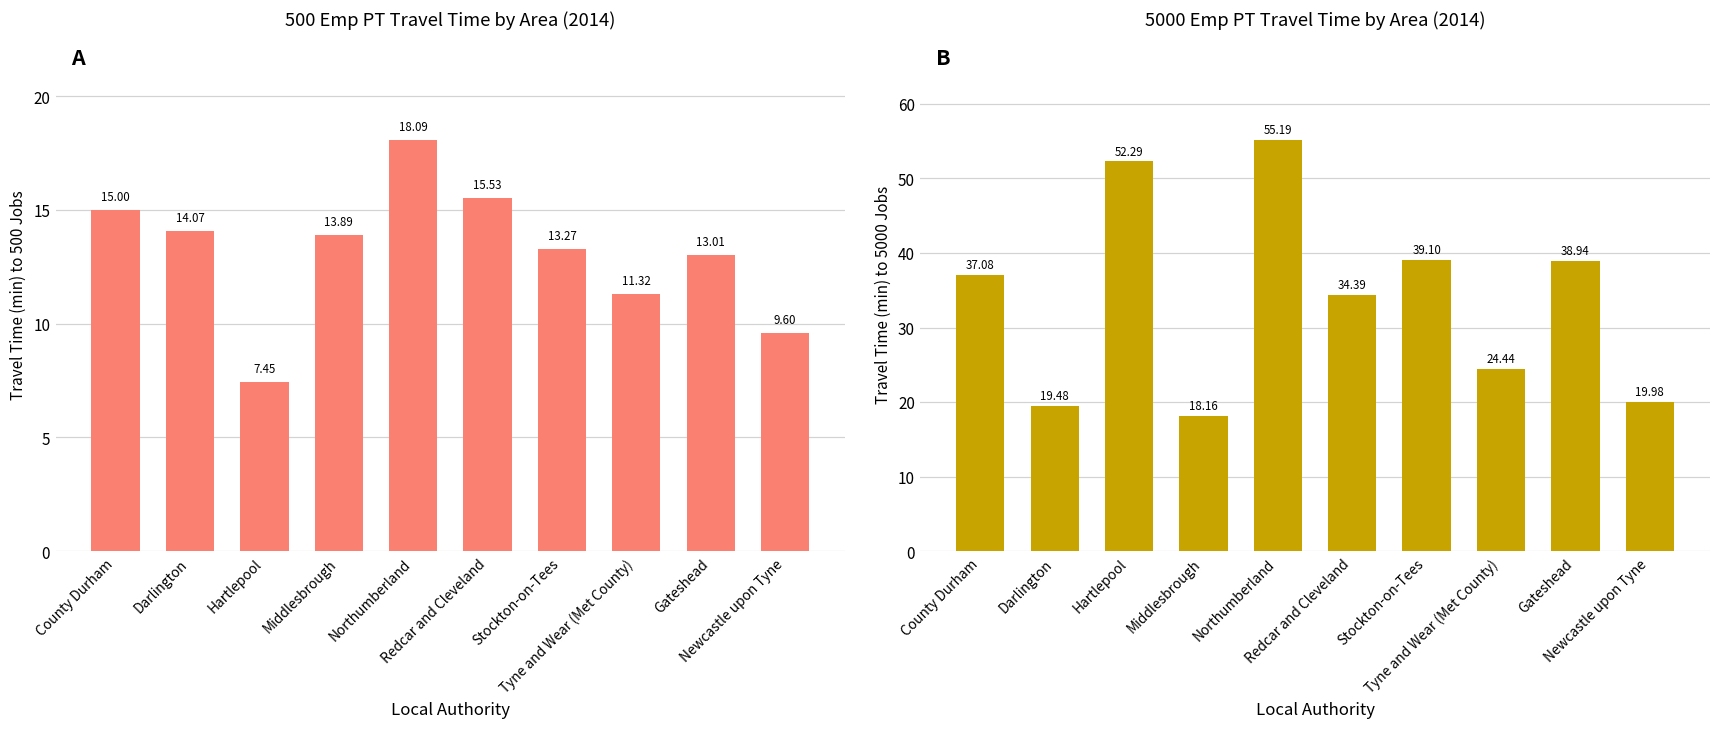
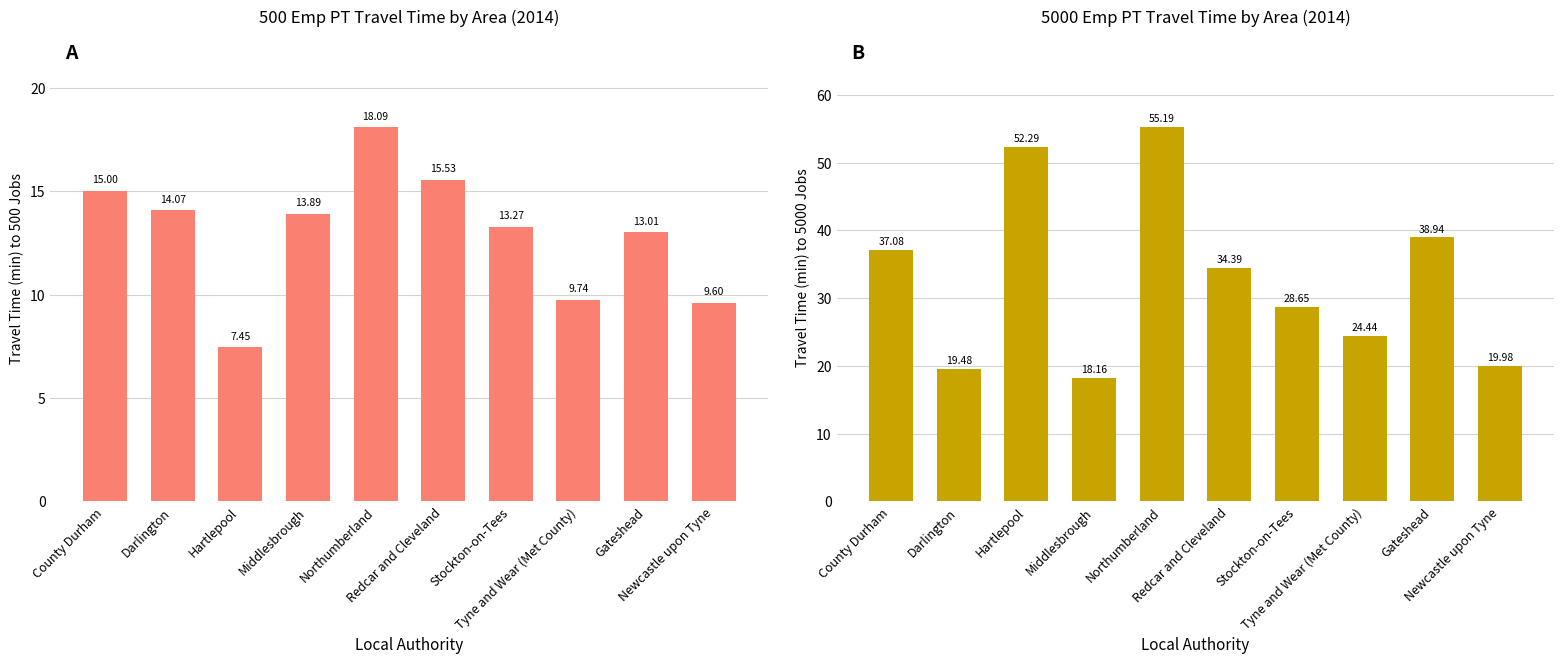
  {
    "500 Emp PT Travel Time by Area (2014)": {
      "County Durham": 15.00,
      "Darlington": 14.07,
      "Hartlepool": 7.45,
      "Middlesbrough": 13.89,
      "Northumberland": 18.09,
      "Redcar and Cleveland": 15.53,
      "Stockton-on-Tees": 13.27,
-     "Tyne and Wear (Met County)": 11.32,
+     "Tyne and Wear (Met County)": 9.74,
      "Gateshead": 13.01,
      "Newcastle upon Tyne": 9.60
    },
    "5000 Emp PT Travel Time by Area (2014)": {
      "County Durham": 37.08,
      "Darlington": 19.48,
      "Hartlepool": 52.29,
      "Middlesbrough": 18.16,
      "Northumberland": 55.19,
      "Redcar and Cleveland": 34.39,
-     "Stockton-on-Tees": 39.10,
+     "Stockton-on-Tees": 28.65,
      "Tyne and Wear (Met County)": 24.44,
      "Gateshead": 38.94,
      "Newcastle upon Tyne": 19.98
    }
  }
